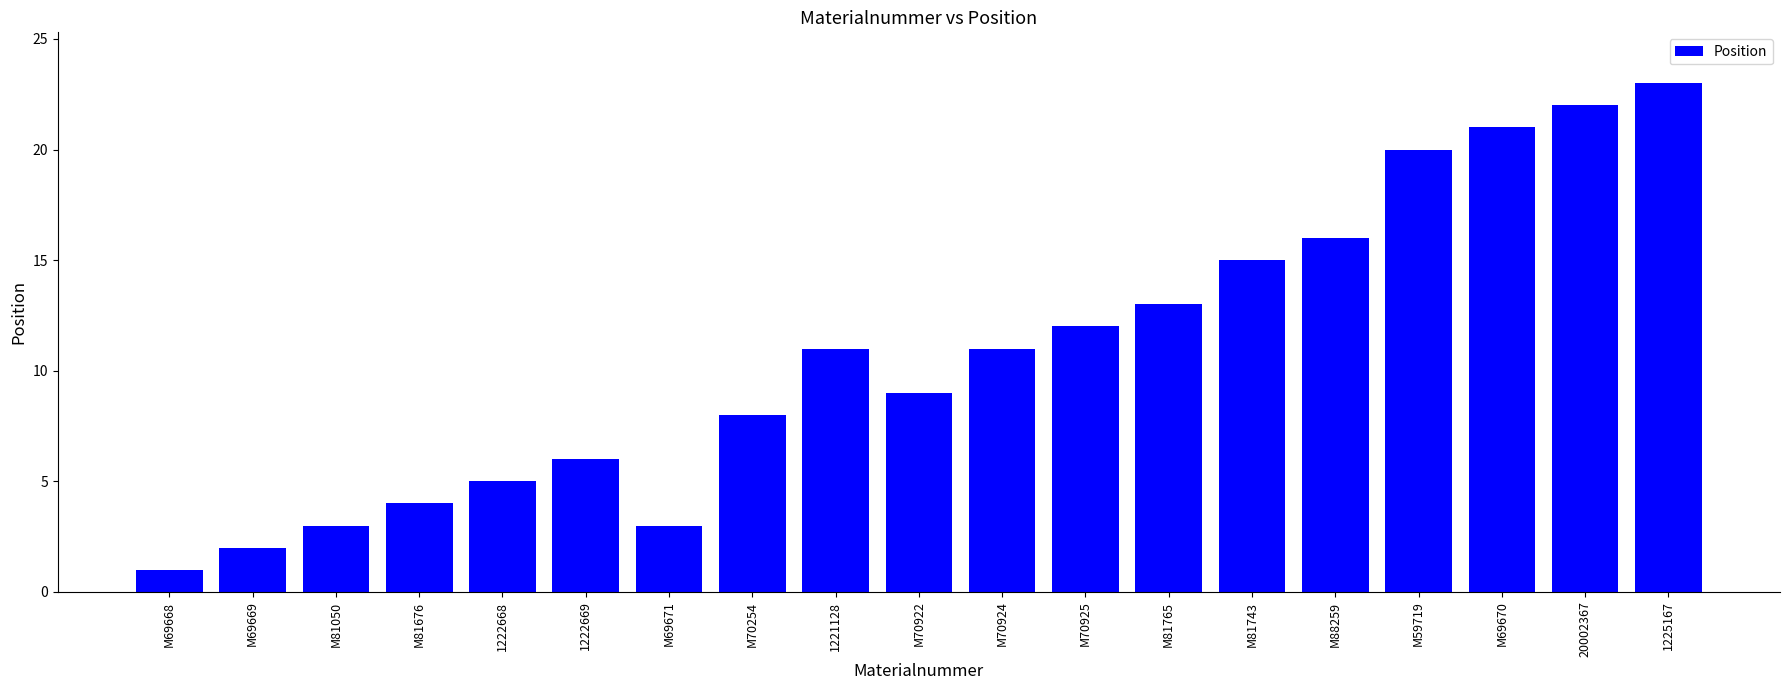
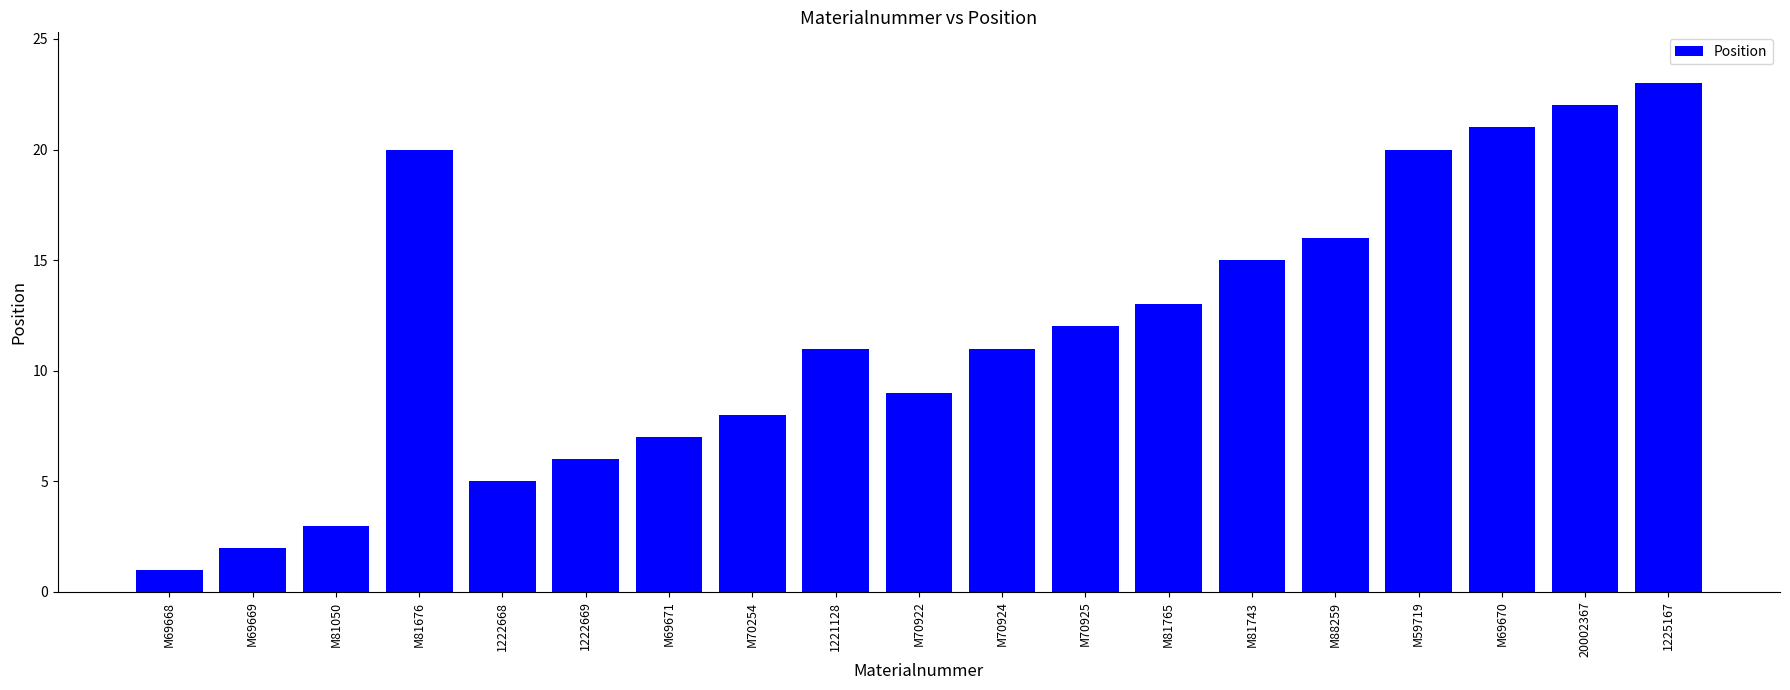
  {
    "M69668": 1,
    "M69669": 2,
    "M81050": 3,
-   "M81676": 4,
+   "M81676": 20,
    "1222668": 5,
    "1222669": 6,
-   "M69671": 3,
+   "M69671": 7,
    "M70254": 8,
    "1221128": 11,
    "M70922": 9,
    "M70924": 11,
    "M70925": 12,
    "M81765": 13,
    "M81743": 15,
    "M88259": 16,
    "M59719": 20,
    "M69670": 21,
    "20002367": 22,
    "1225167": 23
  }
